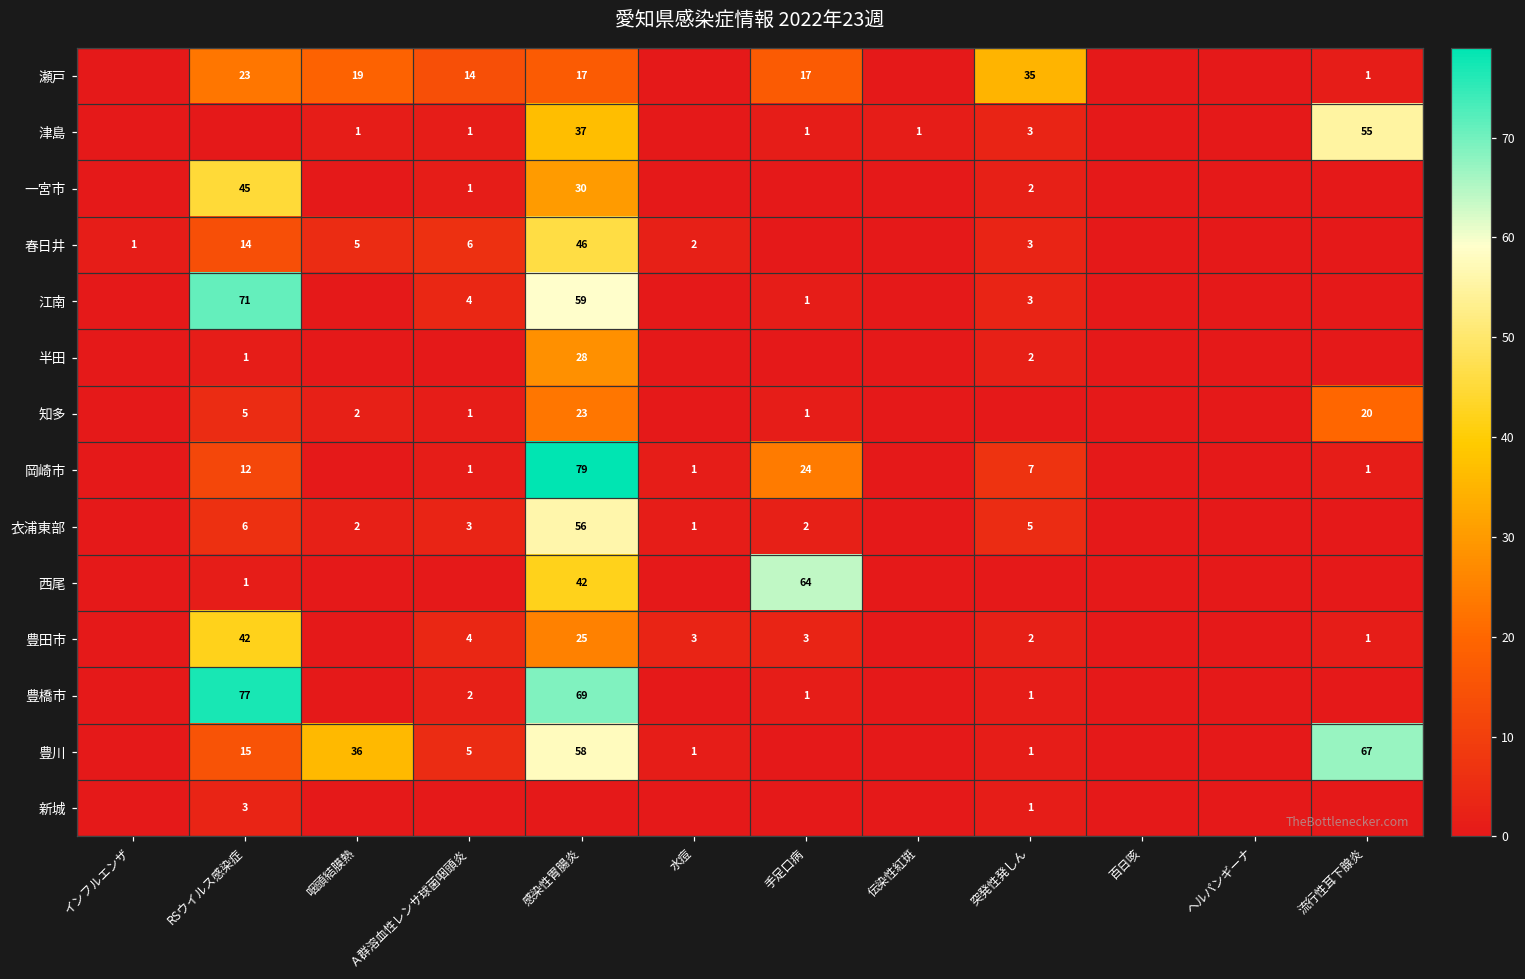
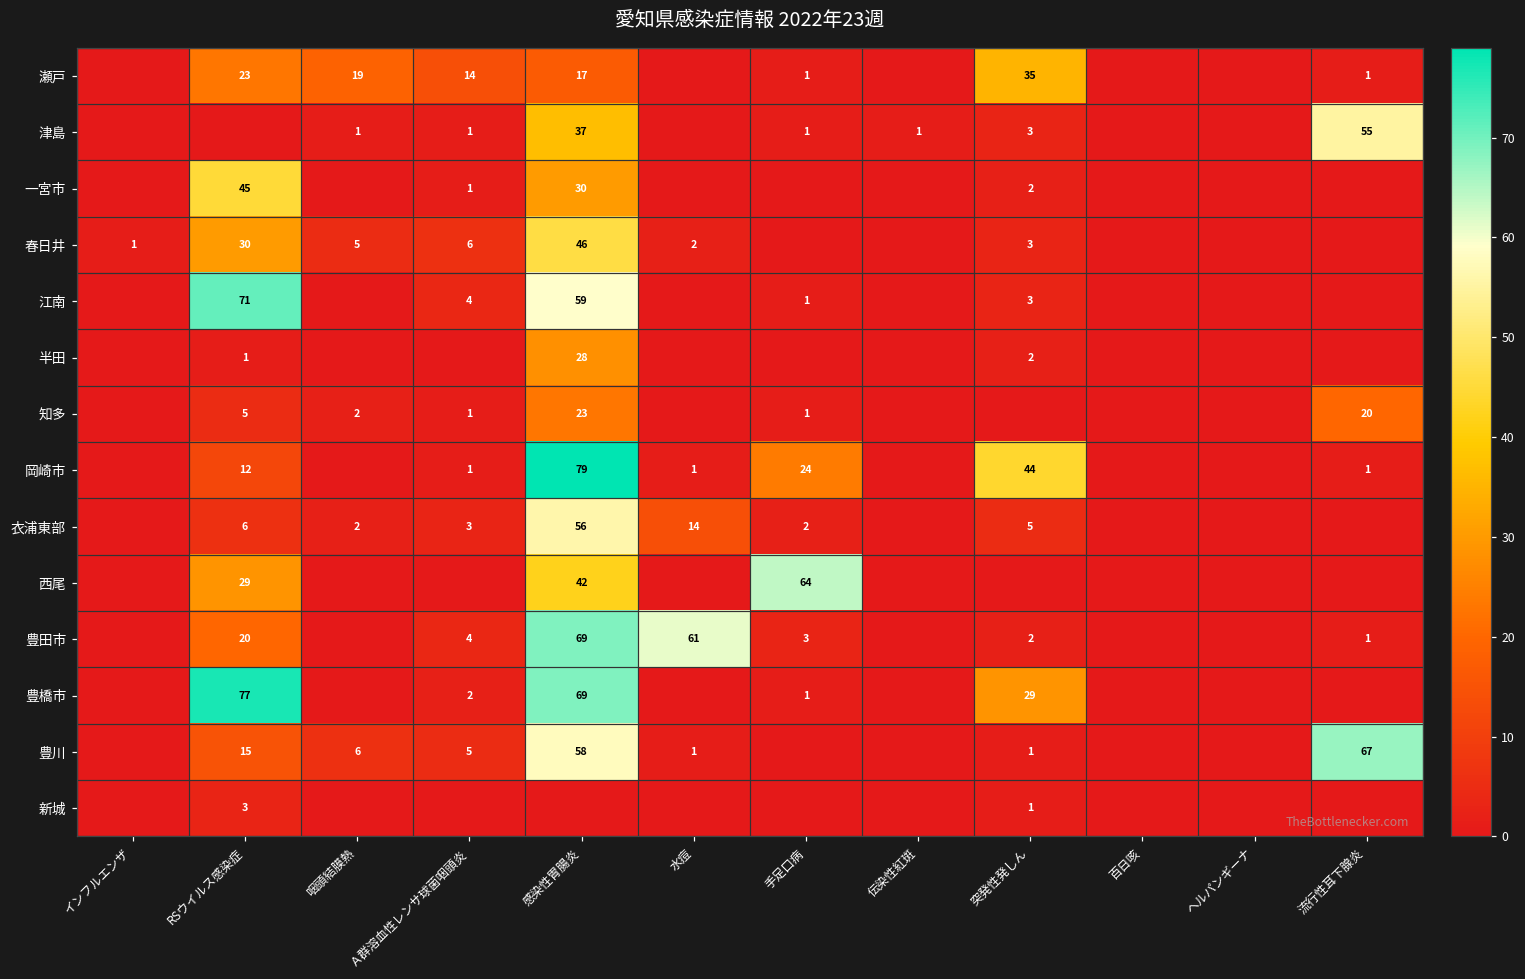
  {
    "瀬戸": {
      "RSウイルス感染症": 23,
      "咽頭結膜熱": 19,
      "Ａ群溶血性レンサ球菌咽頭炎": 14,
      "感染性胃腸炎": 17,
-     "手足口病": 17,
+     "手足口病": 1,
      "突発性発しん": 35,
      "流行性耳下腺炎": 1
    },
    "津島": {
      "咽頭結膜熱": 1,
      "Ａ群溶血性レンサ球菌咽頭炎": 1,
      "感染性胃腸炎": 37,
      "手足口病": 1,
      "伝染性紅斑": 1,
      "突発性発しん": 3,
      "流行性耳下腺炎": 55
    },
    "一宮市": {
      "RSウイルス感染症": 45,
      "Ａ群溶血性レンサ球菌咽頭炎": 1,
      "感染性胃腸炎": 30,
      "突発性発しん": 2
    },
    "春日井": {
      "インフルエンザ": 1,
-     "RSウイルス感染症": 14,
+     "RSウイルス感染症": 30,
      "咽頭結膜熱": 5,
      "Ａ群溶血性レンサ球菌咽頭炎": 6,
      "感染性胃腸炎": 46,
      "水痘": 2,
      "突発性発しん": 3
    },
    "江南": {
      "RSウイルス感染症": 71,
      "Ａ群溶血性レンサ球菌咽頭炎": 4,
      "感染性胃腸炎": 59,
      "手足口病": 1,
      "突発性発しん": 3
    },
    "半田": {
      "RSウイルス感染症": 1,
      "感染性胃腸炎": 28,
      "突発性発しん": 2
    },
    "知多": {
      "RSウイルス感染症": 5,
      "咽頭結膜熱": 2,
      "Ａ群溶血性レンサ球菌咽頭炎": 1,
      "感染性胃腸炎": 23,
      "手足口病": 1,
      "流行性耳下腺炎": 20
    },
    "岡崎市": {
      "RSウイルス感染症": 12,
      "Ａ群溶血性レンサ球菌咽頭炎": 1,
      "感染性胃腸炎": 79,
      "水痘": 1,
      "手足口病": 24,
-     "突発性発しん": 7,
+     "突発性発しん": 44,
      "流行性耳下腺炎": 1
    },
    "衣浦東部": {
      "RSウイルス感染症": 6,
      "咽頭結膜熱": 2,
      "Ａ群溶血性レンサ球菌咽頭炎": 3,
      "感染性胃腸炎": 56,
-     "水痘": 1,
+     "水痘": 14,
      "手足口病": 2,
      "突発性発しん": 5
    },
    "西尾": {
-     "RSウイルス感染症": 1,
+     "RSウイルス感染症": 29,
      "感染性胃腸炎": 42,
      "手足口病": 64
    },
    "豊田市": {
-     "RSウイルス感染症": 42,
+     "RSウイルス感染症": 20,
      "Ａ群溶血性レンサ球菌咽頭炎": 4,
-     "感染性胃腸炎": 25,
-     "水痘": 3,
+     "感染性胃腸炎": 69,
+     "水痘": 61,
      "手足口病": 3,
      "突発性発しん": 2,
      "流行性耳下腺炎": 1
    },
    "豊橋市": {
      "RSウイルス感染症": 77,
      "Ａ群溶血性レンサ球菌咽頭炎": 2,
      "感染性胃腸炎": 69,
      "手足口病": 1,
-     "突発性発しん": 1
+     "突発性発しん": 29
    },
    "豊川": {
      "RSウイルス感染症": 15,
-     "咽頭結膜熱": 36,
+     "咽頭結膜熱": 6,
      "Ａ群溶血性レンサ球菌咽頭炎": 5,
      "感染性胃腸炎": 58,
      "水痘": 1,
      "突発性発しん": 1,
      "流行性耳下腺炎": 67
    },
    "新城": {
      "RSウイルス感染症": 3,
      "突発性発しん": 1
    }
  }
